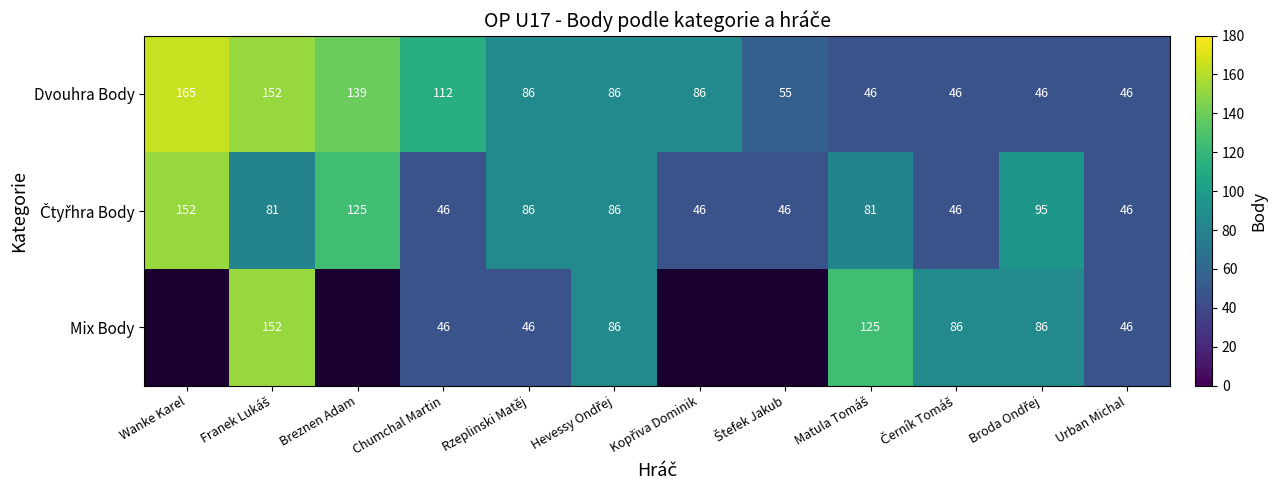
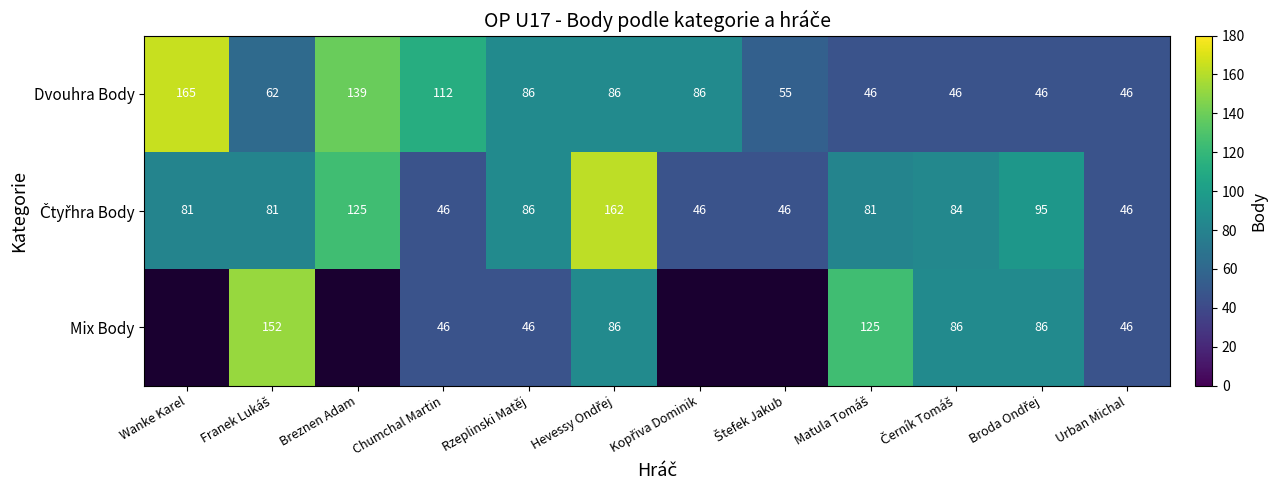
  {
    "Dvouhra Body": {
      "Wanke Karel": 165,
-     "Franek Lukáš": 152,
+     "Franek Lukáš": 62,
      "Breznen Adam": 139,
      "Chumchal Martin": 112,
      "Rzeplinski Matěj": 86,
      "Hevessy Ondřej": 86,
      "Kopřiva Dominik": 86,
      "Štefek Jakub": 55,
      "Matula Tomáš": 46,
      "Černík Tomáš": 46,
      "Broda Ondřej": 46,
      "Urban Michal": 46
    },
    "Čtyřhra Body": {
-     "Wanke Karel": 152,
+     "Wanke Karel": 81,
      "Franek Lukáš": 81,
      "Breznen Adam": 125,
      "Chumchal Martin": 46,
      "Rzeplinski Matěj": 86,
-     "Hevessy Ondřej": 86,
+     "Hevessy Ondřej": 162,
      "Kopřiva Dominik": 46,
      "Štefek Jakub": 46,
      "Matula Tomáš": 81,
-     "Černík Tomáš": 46,
+     "Černík Tomáš": 84,
      "Broda Ondřej": 95,
      "Urban Michal": 46
    },
    "Mix Body": {
      "Franek Lukáš": 152,
      "Chumchal Martin": 46,
      "Rzeplinski Matěj": 46,
      "Hevessy Ondřej": 86,
      "Matula Tomáš": 125,
      "Černík Tomáš": 86,
      "Broda Ondřej": 86,
      "Urban Michal": 46
    }
  }
